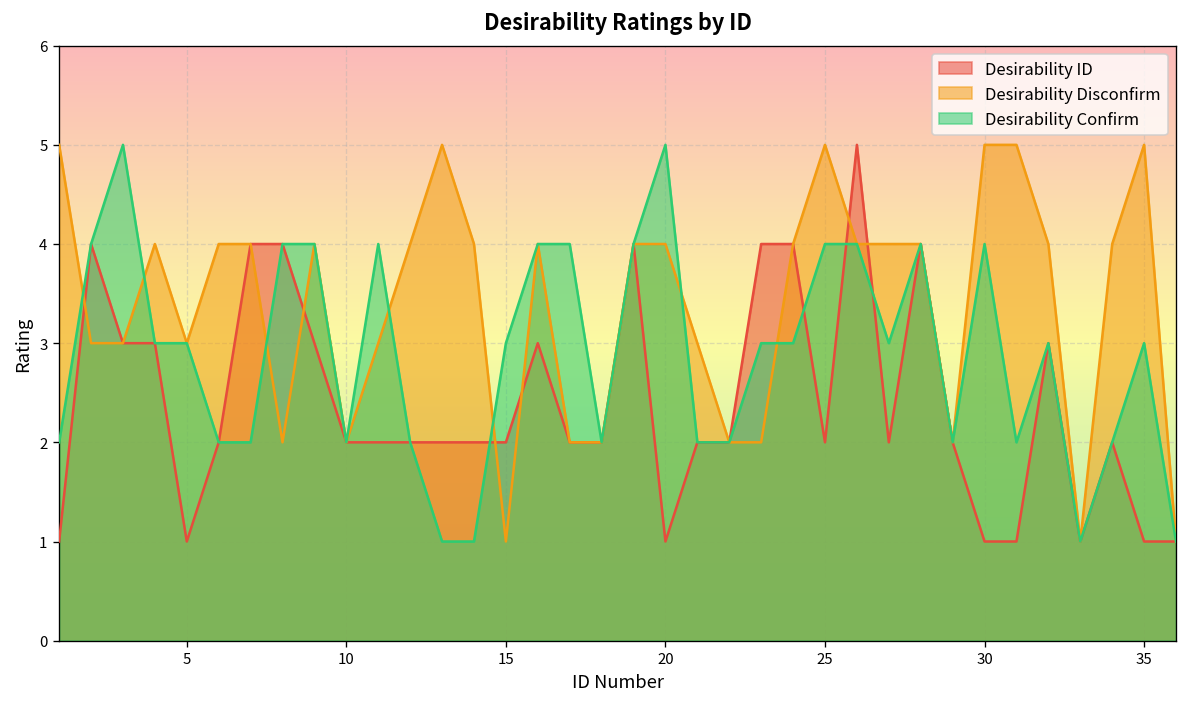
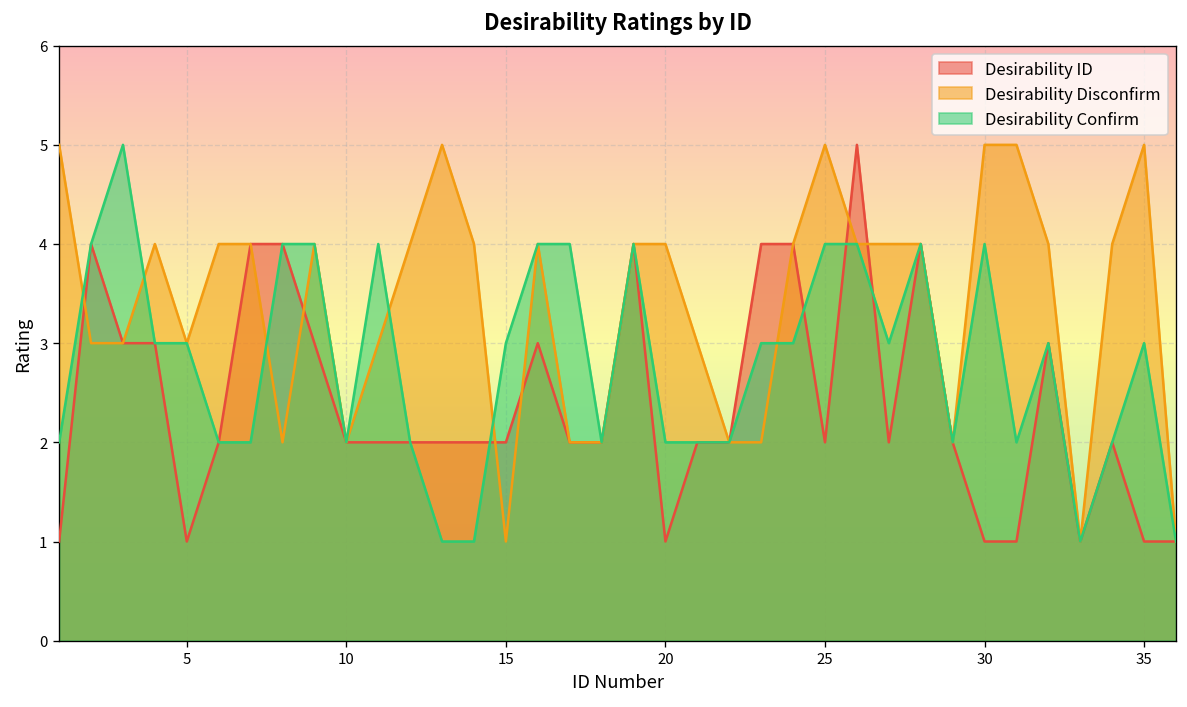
  {
    "Desirability ID": {
      "5": 1,
      "15": 2,
      "20": 1,
      "25": 2,
      "30": 1,
      "35": 1
    },
    "Desirability Disconfirm": {
      "15": 1,
      "20": 4,
      "25": 5,
      "30": 5,
      "35": 5
    },
    "Desirability Confirm": {
      "15": 3,
-     "20": 5,
+     "20": 2,
      "25": 4,
      "30": 4,
      "35": 3
    }
  }
